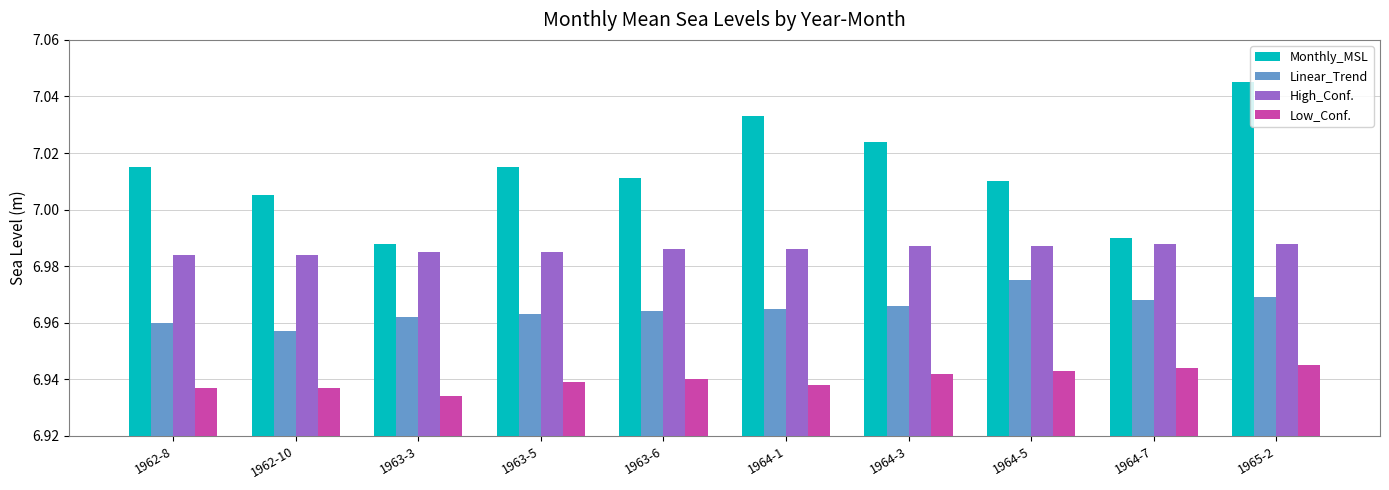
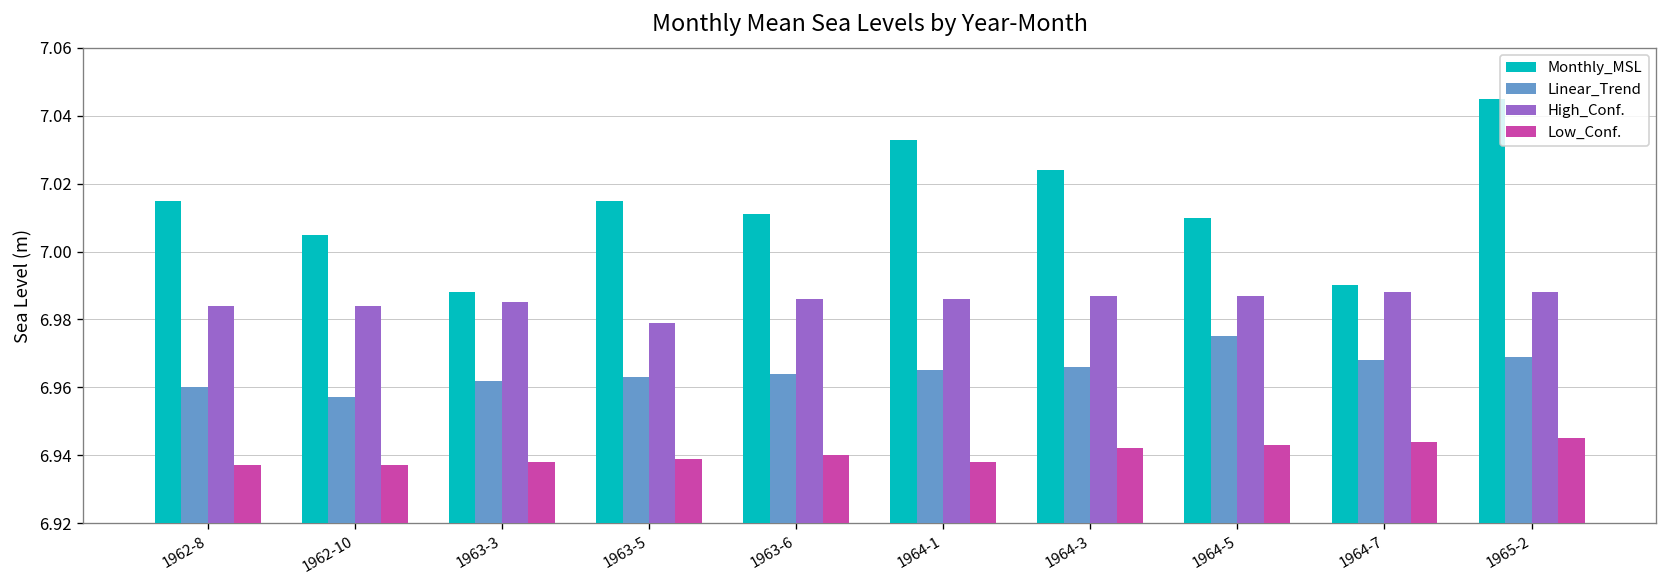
  {
    "Monthly_MSL": {
      "1962-8": 7.015,
      "1962-10": 7.005,
      "1963-3": 6.988,
      "1963-5": 7.015,
      "1963-6": 7.011,
      "1964-1": 7.033,
      "1964-3": 7.024,
      "1964-5": 7.010,
      "1964-7": 6.990,
      "1965-2": 7.045
    },
    "Linear_Trend": {
      "1962-8": 6.960,
      "1962-10": 6.957,
      "1963-3": 6.962,
      "1963-5": 6.963,
      "1963-6": 6.964,
      "1964-1": 6.965,
      "1964-3": 6.966,
      "1964-5": 6.975,
      "1964-7": 6.968,
      "1965-2": 6.969
    },
    "High_Conf.": {
      "1962-8": 6.984,
      "1962-10": 6.984,
      "1963-3": 6.985,
-     "1963-5": 6.985,
+     "1963-5": 6.979,
      "1963-6": 6.986,
      "1964-1": 6.986,
      "1964-3": 6.987,
      "1964-5": 6.987,
      "1964-7": 6.988,
      "1965-2": 6.988
    },
    "Low_Conf.": {
      "1962-8": 6.937,
      "1962-10": 6.937,
-     "1963-3": 6.934,
+     "1963-3": 6.938,
      "1963-5": 6.939,
      "1963-6": 6.940,
      "1964-1": 6.938,
      "1964-3": 6.942,
      "1964-5": 6.943,
      "1964-7": 6.944,
      "1965-2": 6.945
    }
  }
